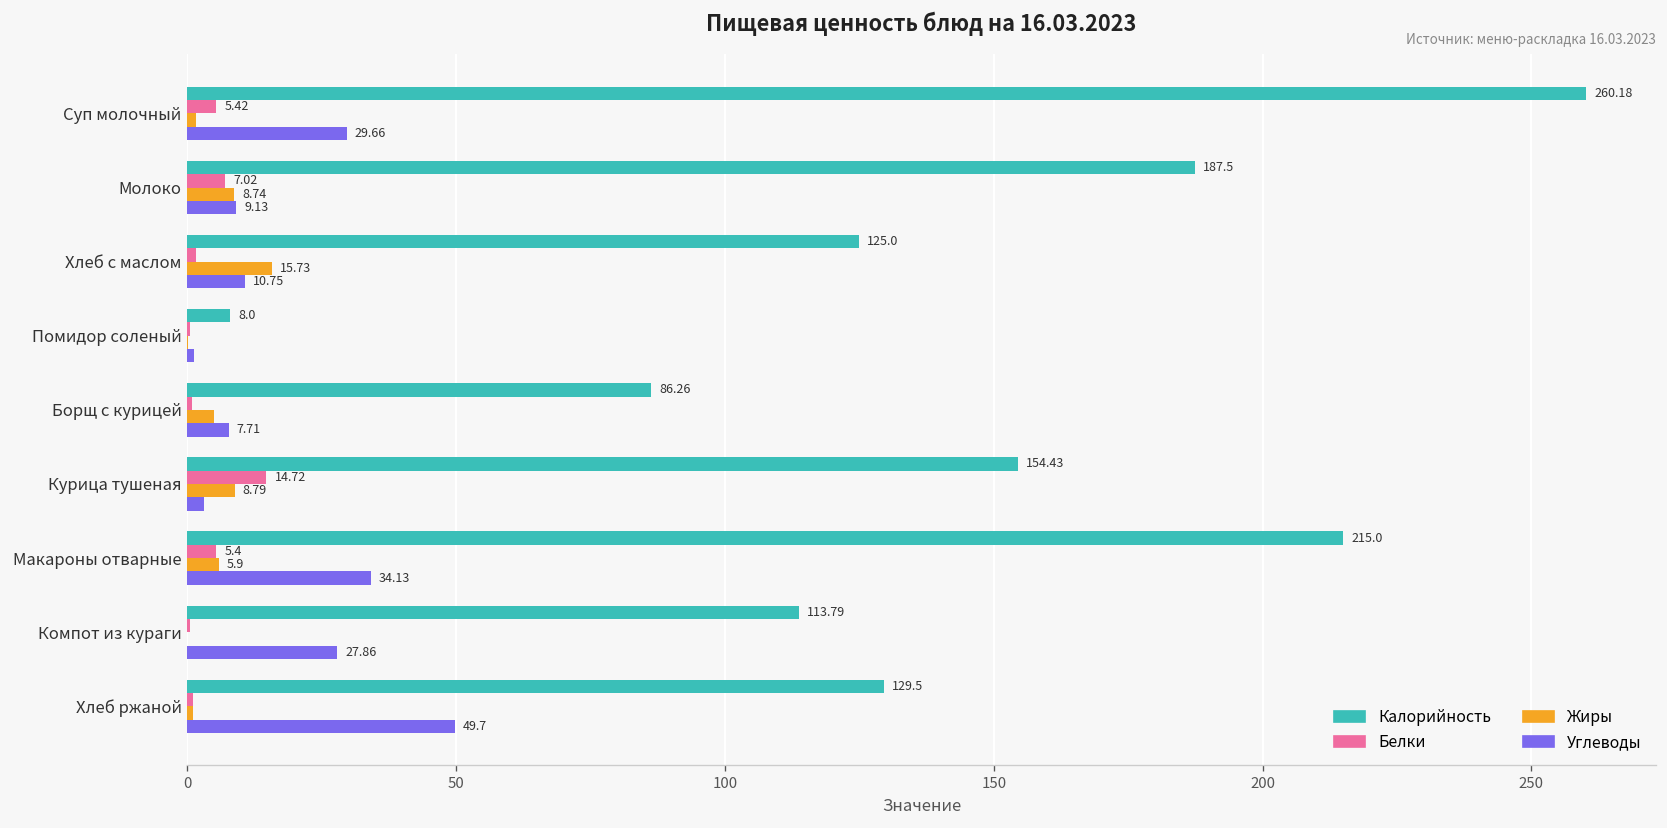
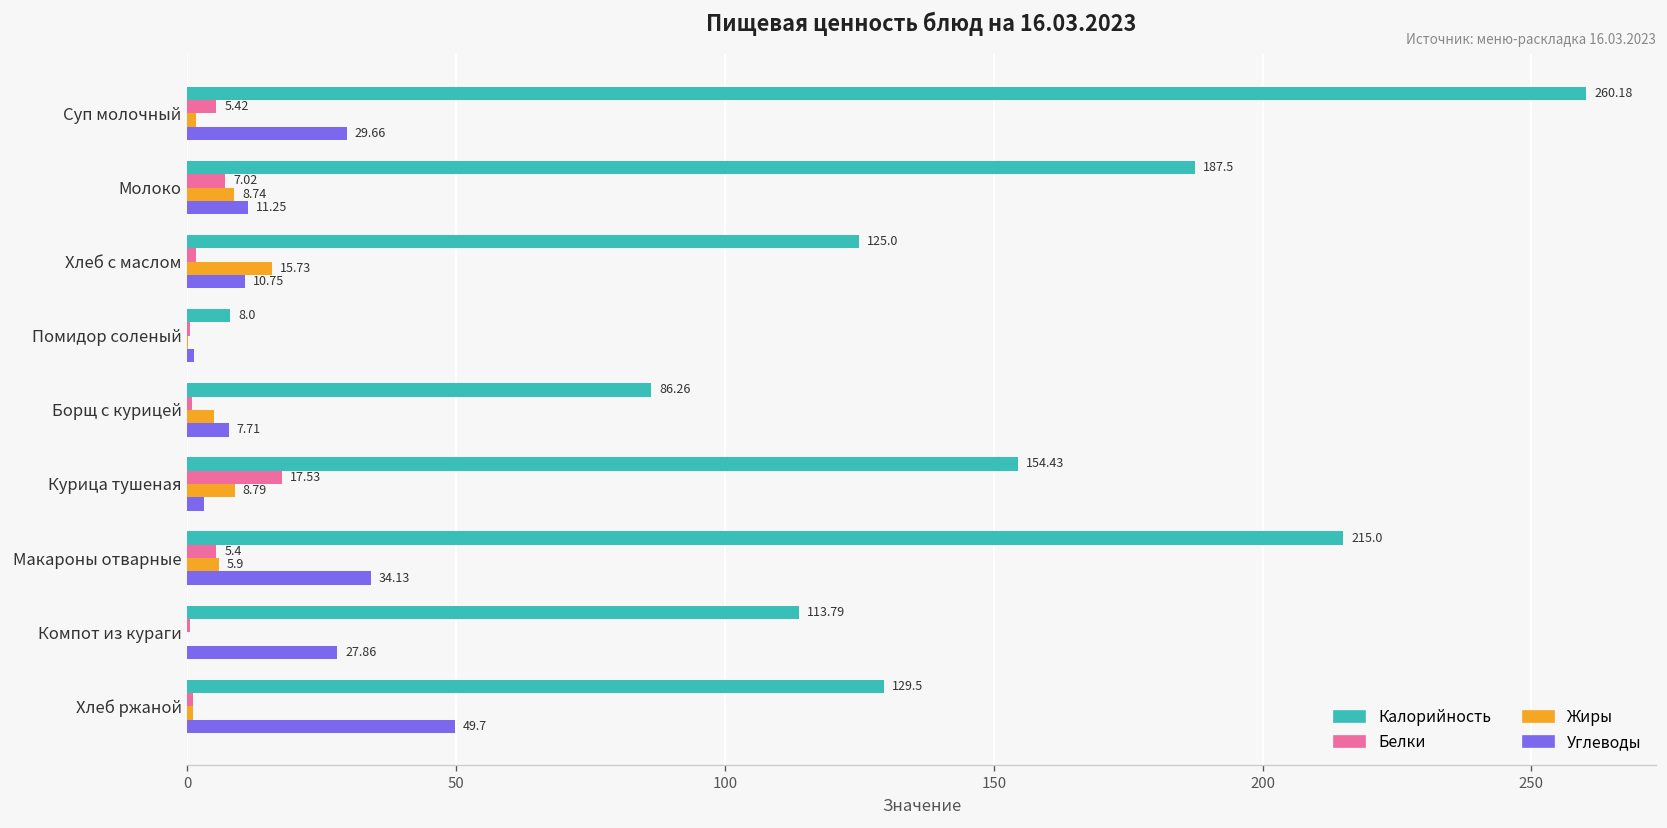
  {
    "Калорийность": {
      "Суп молочный": 260.18,
      "Молоко": 187.5,
      "Хлеб с маслом": 125.0,
      "Помидор соленый": 8.0,
      "Борщ с курицей": 86.26,
      "Курица тушеная": 154.43,
      "Макароны отварные": 215.0,
      "Компот из кураги": 113.79,
      "Хлеб ржаной": 129.5
    },
    "Белки": {
      "Суп молочный": 5.42,
      "Молоко": 7.02,
-     "Курица тушеная": 14.72,
+     "Курица тушеная": 17.53,
      "Макароны отварные": 5.4
    },
    "Жиры": {
      "Молоко": 8.74,
      "Хлеб с маслом": 15.73,
      "Курица тушеная": 8.79,
      "Макароны отварные": 5.9
    },
    "Углеводы": {
      "Суп молочный": 29.66,
-     "Молоко": 9.13,
+     "Молоко": 11.25,
      "Хлеб с маслом": 10.75,
      "Борщ с курицей": 7.71,
      "Макароны отварные": 34.13,
      "Компот из кураги": 27.86,
      "Хлеб ржаной": 49.7
    }
  }
